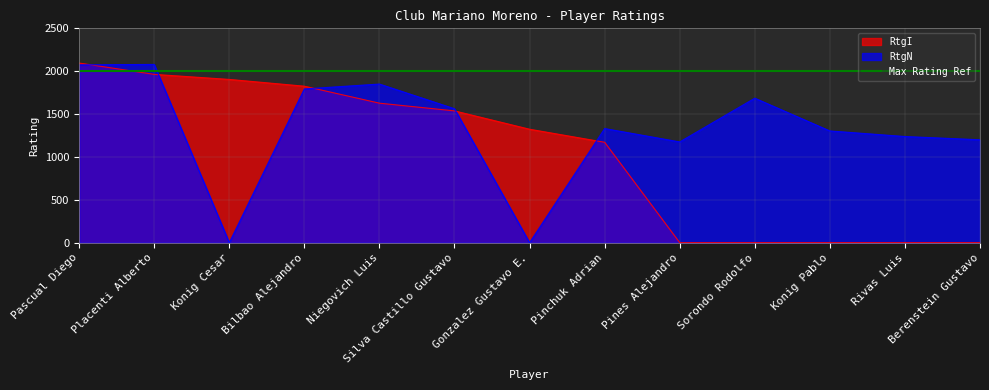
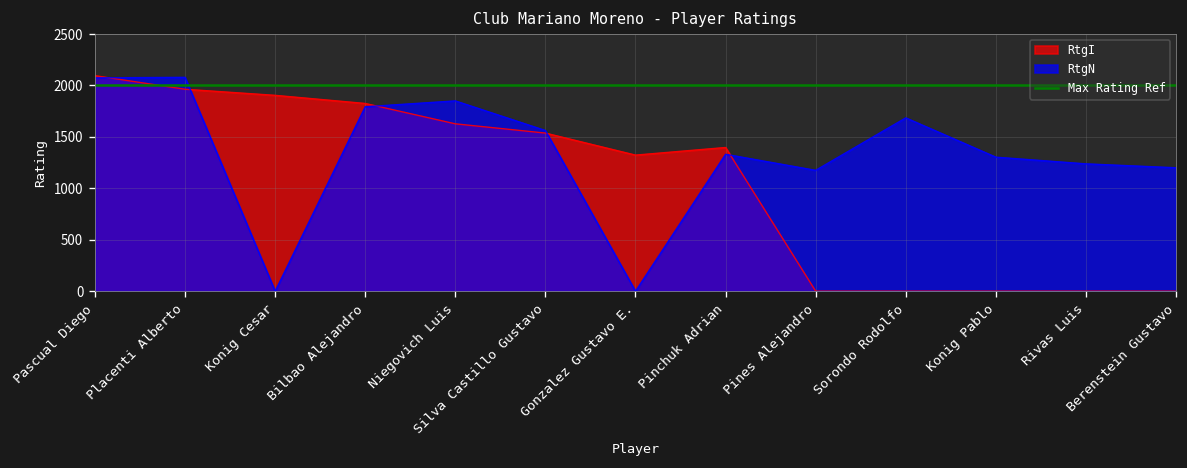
  {
    "RtgI": {
      "Placenti Alberto": 2000,
      "Konig Cesar": 1900,
      "Bilbao Alejandro": 1800,
      "Niegovich Luis": 1600,
      "Gonzalez Gustavo E.": 1300,
-     "Pinchuk Adrian": 1200,
+     "Pinchuk Adrian": 1400,
      "Pines Alejandro": 0,
      "Sorondo Rodolfo": 0,
      "Konig Pablo": 0,
      "Rivas Luis": 0,
      "Berenstein Gustavo": 0
    },
    "RtgN": {
      "Placenti Alberto": 2100,
      "Konig Cesar": 0,
      "Bilbao Alejandro": 1800,
      "Niegovich Luis": 1900,
      "Gonzalez Gustavo E.": 0,
      "Pinchuk Adrian": 1300,
      "Pines Alejandro": 1200,
      "Sorondo Rodolfo": 1700,
      "Konig Pablo": 1300,
      "Rivas Luis": 1200,
      "Berenstein Gustavo": 1200
    }
  }
